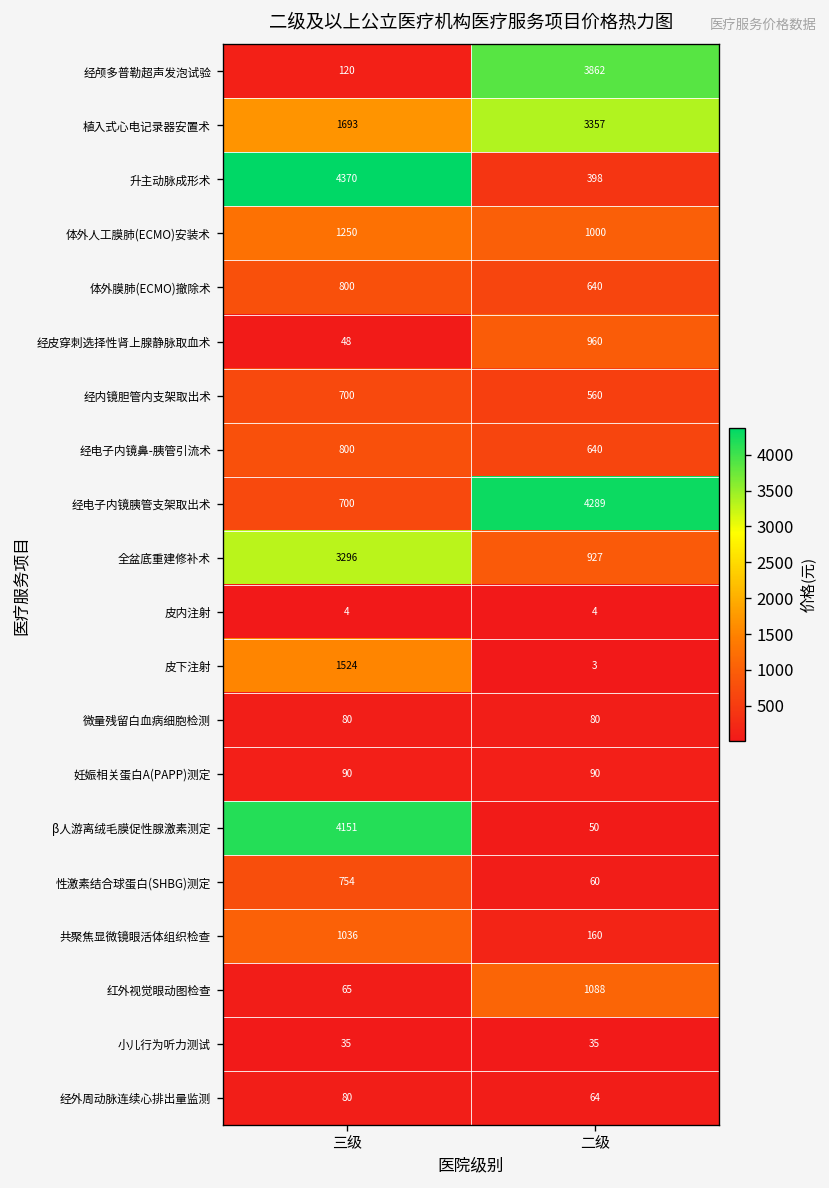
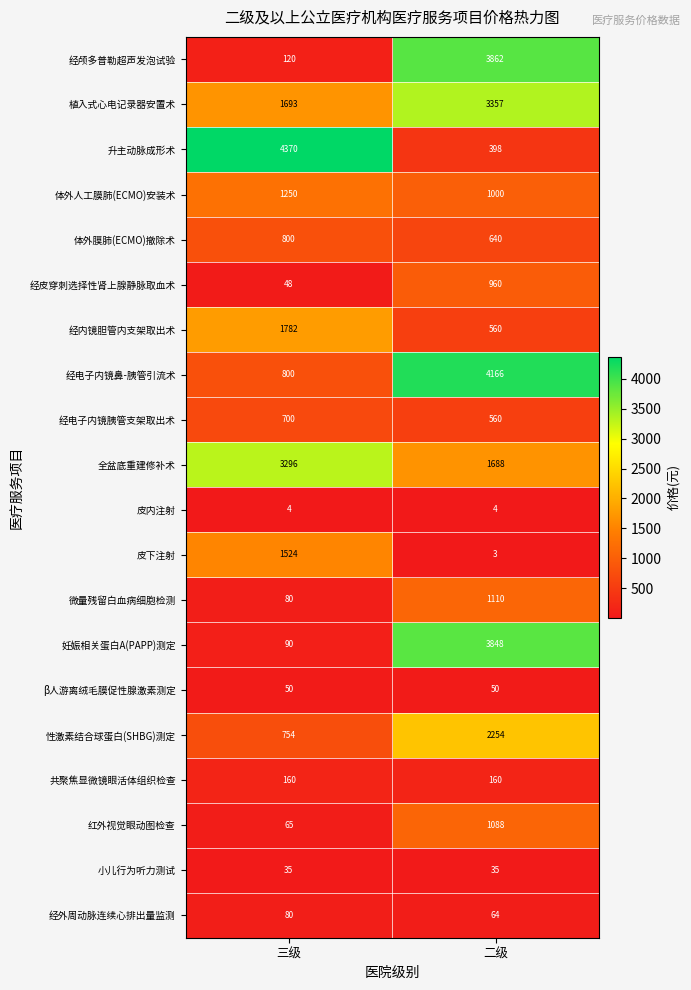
  {
    "经颅多普勒超声发泡试验": {
      "三级": 120,
      "二级": 3862
    },
    "植入式心电记录器安置术": {
      "三级": 1693,
      "二级": 3357
    },
    "升主动脉成形术": {
      "三级": 4370,
      "二级": 398
    },
    "体外人工膜肺(ECMO)安装术": {
      "三级": 1250,
      "二级": 1000
    },
    "体外膜肺(ECMO)撤除术": {
      "三级": 800,
      "二级": 640
    },
    "经皮穿刺选择性肾上腺静脉取血术": {
      "三级": 48,
      "二级": 960
    },
    "经内镜胆管内支架取出术": {
-     "三级": 700,
+     "三级": 1782,
      "二级": 560
    },
    "经电子内镜鼻-胰管引流术": {
      "三级": 800,
-     "二级": 640
+     "二级": 4166
    },
    "经电子内镜胰管支架取出术": {
      "三级": 700,
-     "二级": 4289
+     "二级": 560
    },
    "全盆底重建修补术": {
      "三级": 3296,
-     "二级": 927
+     "二级": 1688
    },
    "皮内注射": {
      "三级": 4,
      "二级": 4
    },
    "皮下注射": {
      "三级": 1524,
      "二级": 3
    },
    "微量残留白血病细胞检测": {
      "三级": 80,
-     "二级": 80
+     "二级": 1110
    },
    "妊娠相关蛋白A(PAPP)测定": {
      "三级": 90,
-     "二级": 90
+     "二级": 3848
    },
    "β人游离绒毛膜促性腺激素测定": {
-     "三级": 4151,
+     "三级": 50,
      "二级": 50
    },
    "性激素结合球蛋白(SHBG)测定": {
      "三级": 754,
-     "二级": 60
+     "二级": 2254
    },
    "共聚焦显微镜眼活体组织检查": {
-     "三级": 1036,
+     "三级": 160,
      "二级": 160
    },
    "红外视觉眼动图检查": {
      "三级": 65,
      "二级": 1088
    },
    "小儿行为听力测试": {
      "三级": 35,
      "二级": 35
    },
    "经外周动脉连续心排出量监测": {
      "三级": 80,
      "二级": 64
    }
  }
